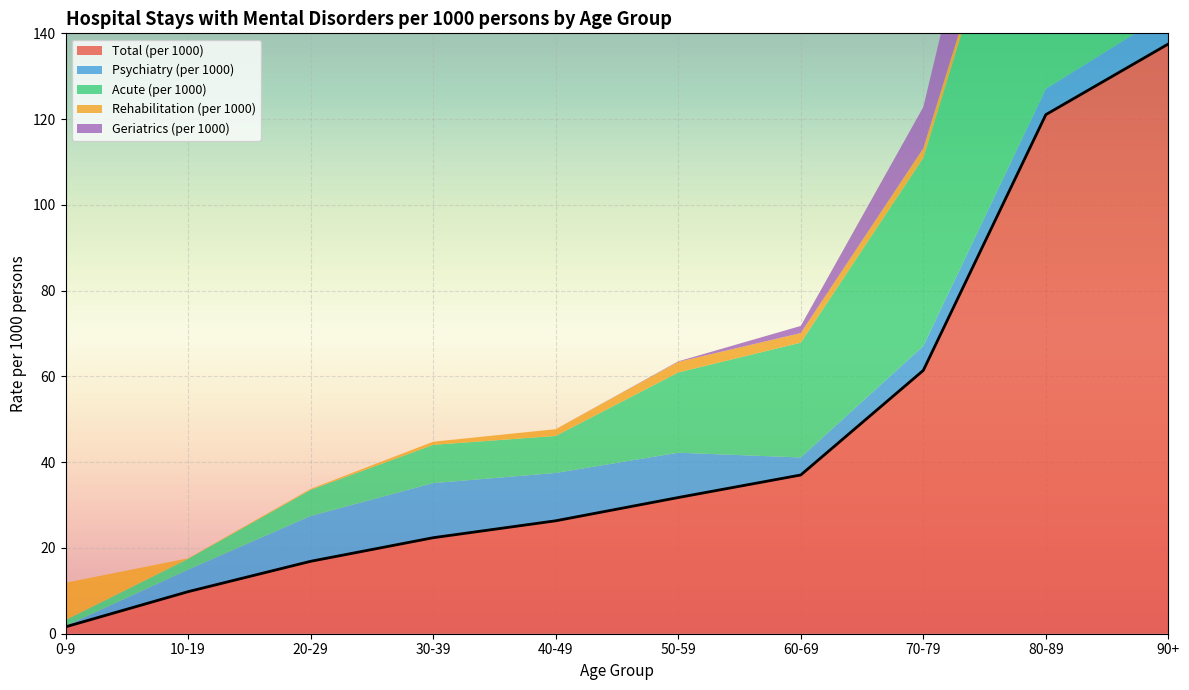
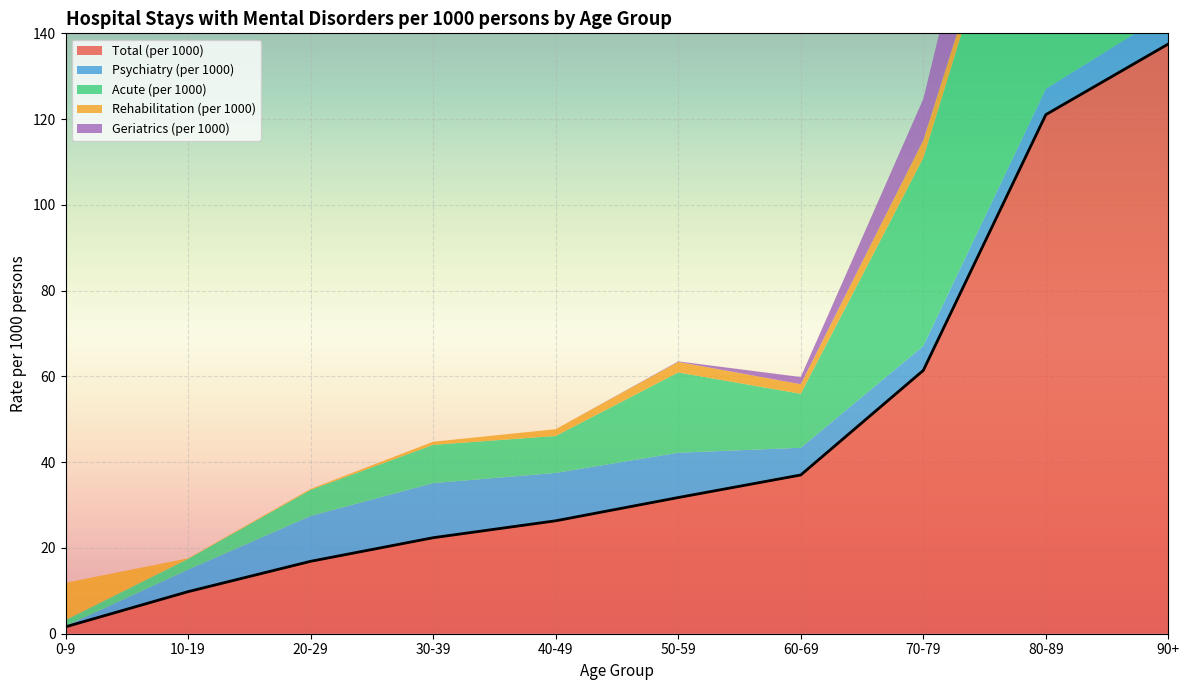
  {
    "Total (per 1000)": {
      "10-19": 10,
      "20-29": 17,
      "30-39": 22,
      "40-49": 26,
      "50-59": 32,
      "60-69": 37,
      "70-79": 61,
      "80-89": 121,
      "90+": 138
    },
    "Psychiatry (per 1000)": {
      "10-19": 5,
      "20-29": 11,
      "30-39": 13,
      "40-49": 11,
      "50-59": 10,
-     "60-69": 4,
+     "60-69": 6,
      "70-79": 6,
      "80-89": 6
    },
    "Acute (per 1000)": {
      "0-9": 1,
      "30-39": 9,
      "40-49": 9,
      "50-59": 19,
-     "60-69": 27,
+     "60-69": 13,
      "70-79": 44
    },
    "Rehabilitation (per 1000)": {
      "60-69": 2,
-     "70-79": 2
+     "70-79": 4
    },
    "Geriatrics (per 1000)": {
      "60-69": 2,
      "70-79": 10
    }
  }
